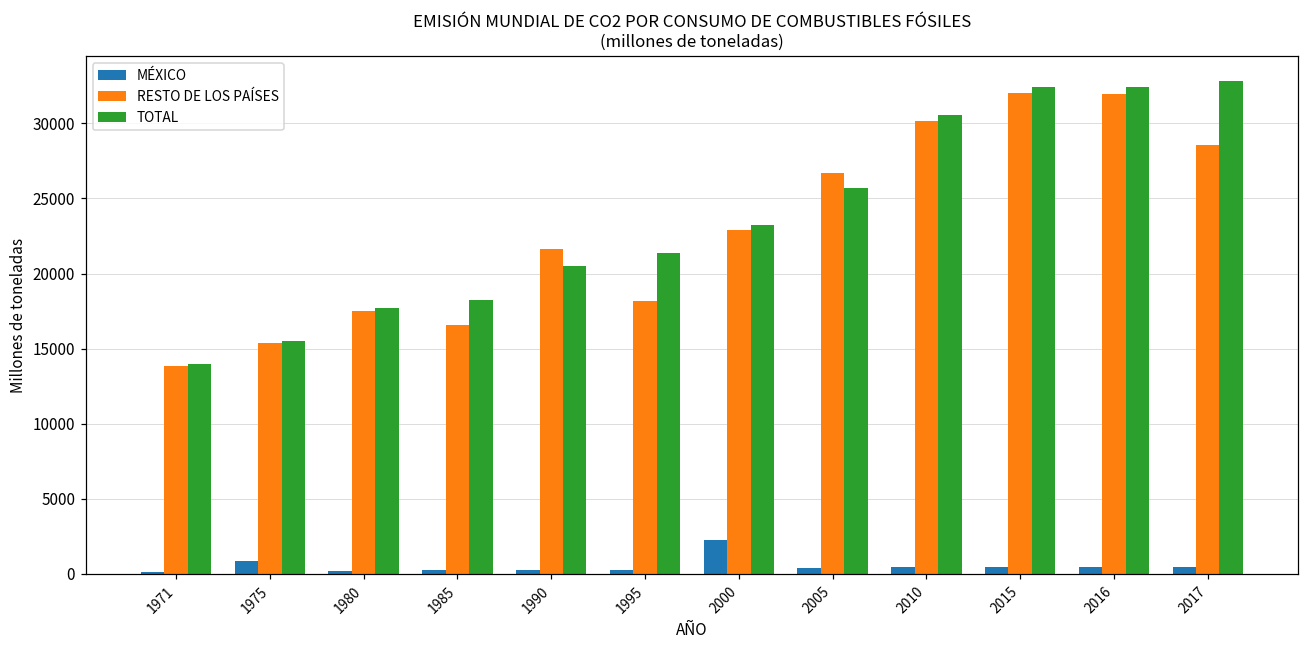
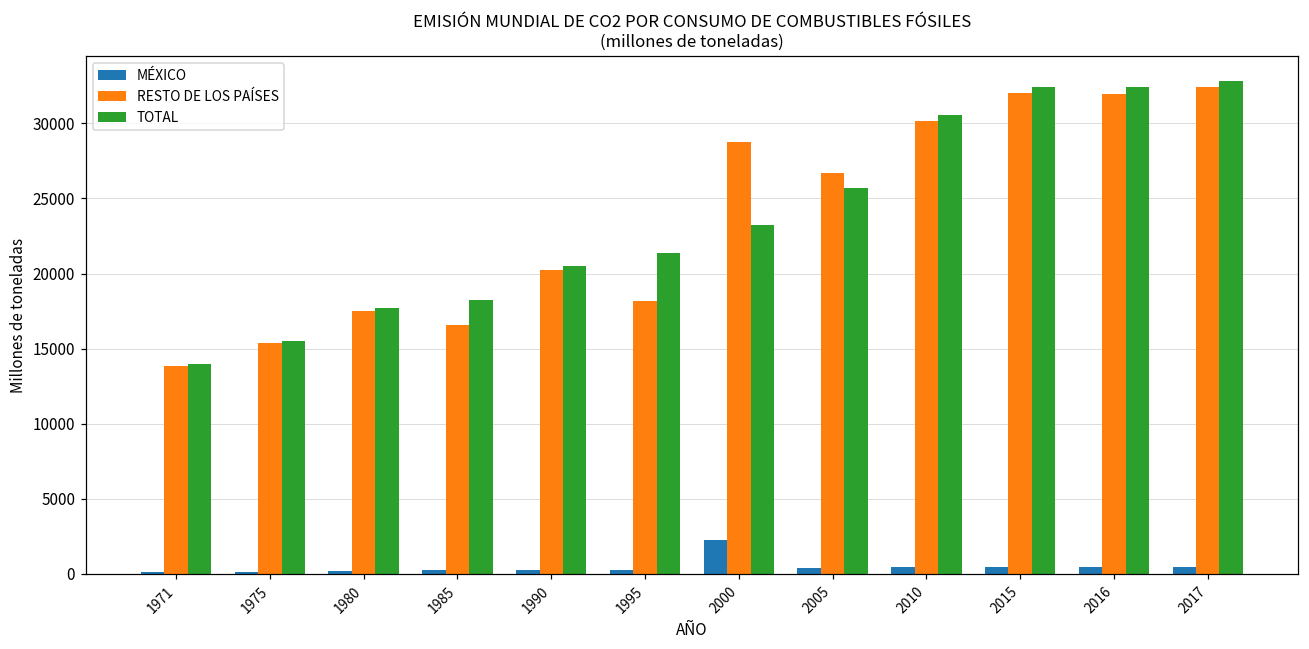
  {
    "MÉXICO": {
-     "1975": 800,
+     "1975": 100,
      "1980": 200,
      "1985": 200,
      "1990": 300,
      "1995": 300,
      "2000": 2200,
      "2005": 400,
      "2010": 400,
      "2015": 400,
      "2016": 400,
      "2017": 400
    },
    "RESTO DE LOS PAÍSES": {
      "1971": 13900,
      "1975": 15400,
      "1980": 17500,
      "1985": 16600,
-     "1990": 21600,
+     "1990": 20300,
      "1995": 18200,
-     "2000": 22900,
+     "2000": 28800,
      "2005": 26700,
      "2010": 30100,
      "2015": 32000,
      "2016": 32000,
-     "2017": 28600
+     "2017": 32400
    },
    "TOTAL": {
      "1971": 13900,
      "1975": 15500,
      "1980": 17700,
      "1985": 18200,
      "1990": 20500,
      "1995": 21400,
      "2000": 23200,
      "2005": 25700,
      "2010": 30600,
      "2015": 32400,
      "2016": 32400,
      "2017": 32800
    }
  }
